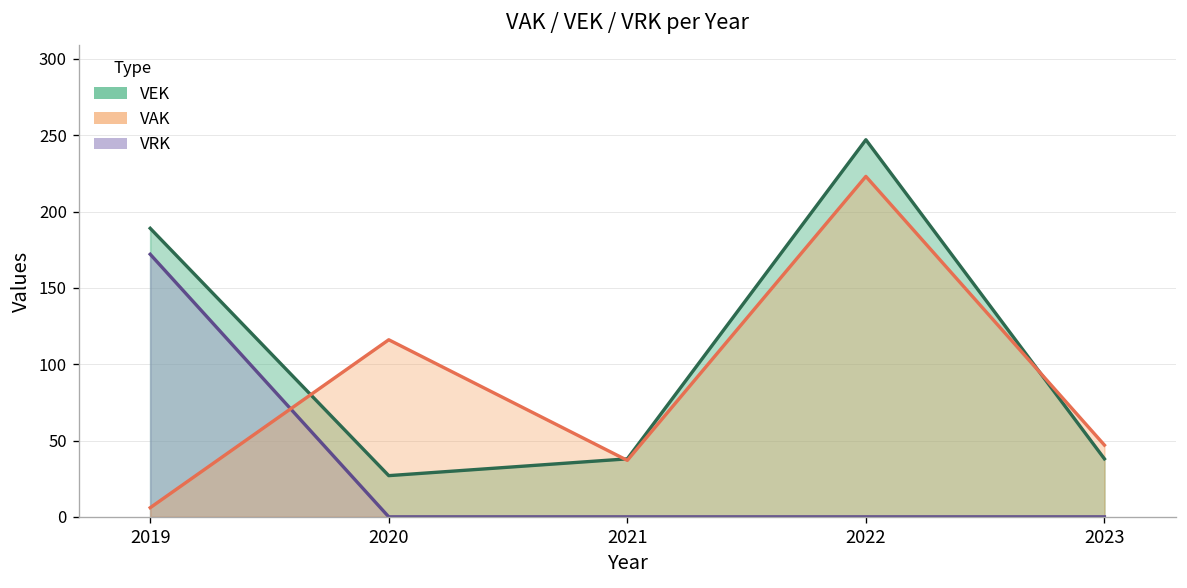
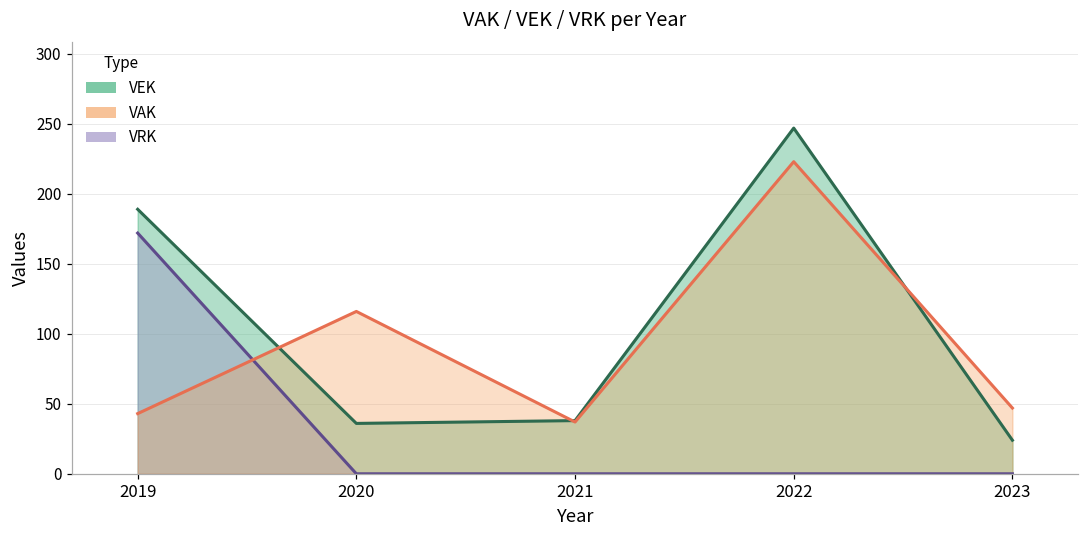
  {
    "VEK": {
      "2019": 189,
-     "2020": 27,
+     "2020": 36,
      "2022": 247,
-     "2023": 38
+     "2023": 24
    },
    "VRK": {
      "2019": 172,
      "2020": 0,
      "2021": 0,
      "2022": 0,
      "2023": 0
    },
    "VAK": {
-     "2019": 6,
+     "2019": 43,
      "2020": 116,
      "2022": 223,
      "2023": 47
    }
  }
